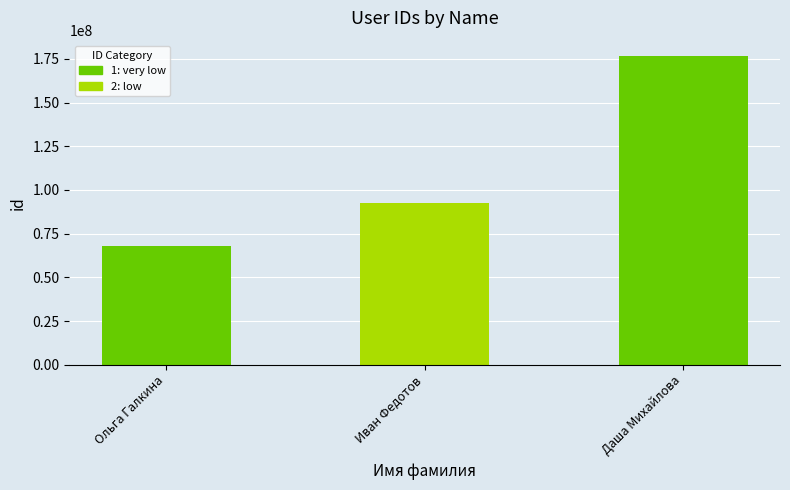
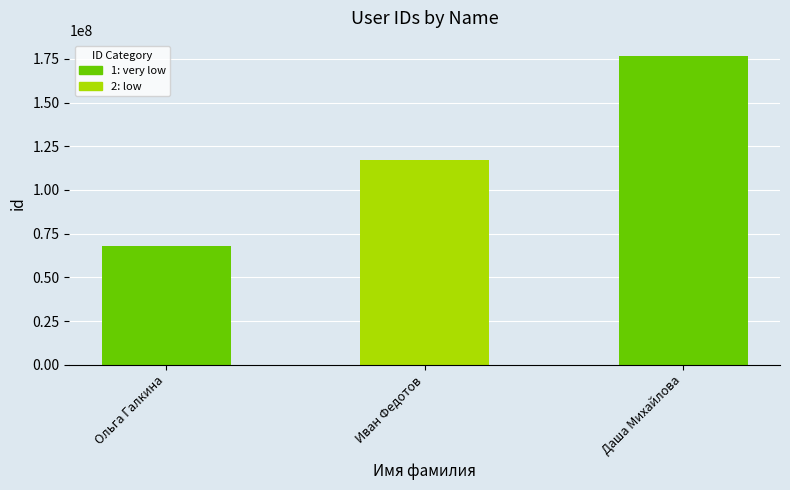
  {
    "Ольга Галкина": 68000000,
-   "Иван Федотов": 92000000,
+   "Иван Федотов": 117000000,
    "Даша Михайлова": 177000000
  }
